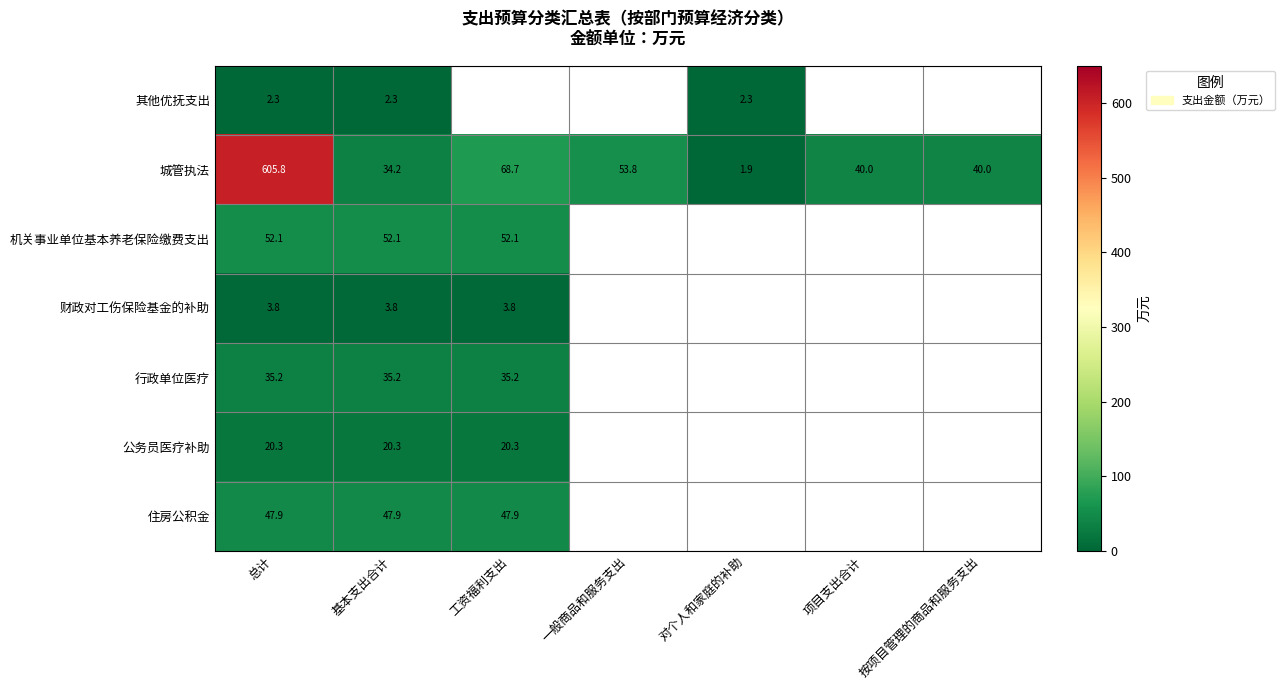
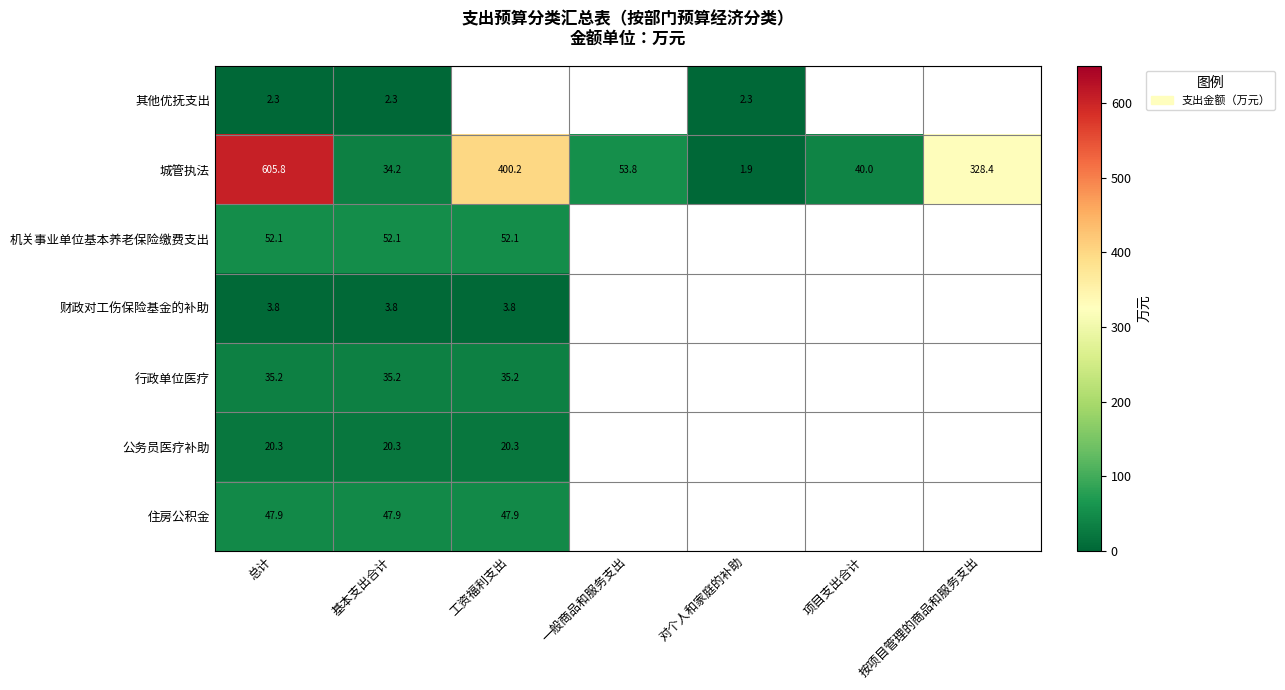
  {
    "其他优抚支出": {
      "总计": 2.3,
      "基本支出合计": 2.3,
      "对个人和家庭的补助": 2.3
    },
    "城管执法": {
      "总计": 605.8,
      "基本支出合计": 34.2,
-     "工资福利支出": 68.7,
+     "工资福利支出": 400.2,
      "一般商品和服务支出": 53.8,
      "对个人和家庭的补助": 1.9,
      "项目支出合计": 40.0,
-     "按项目管理的商品和服务支出": 40.0
+     "按项目管理的商品和服务支出": 328.4
    },
    "机关事业单位基本养老保险缴费支出": {
      "总计": 52.1,
      "基本支出合计": 52.1,
      "工资福利支出": 52.1
    },
    "财政对工伤保险基金的补助": {
      "总计": 3.8,
      "基本支出合计": 3.8,
      "工资福利支出": 3.8
    },
    "行政单位医疗": {
      "总计": 35.2,
      "基本支出合计": 35.2,
      "工资福利支出": 35.2
    },
    "公务员医疗补助": {
      "总计": 20.3,
      "基本支出合计": 20.3,
      "工资福利支出": 20.3
    },
    "住房公积金": {
      "总计": 47.9,
      "基本支出合计": 47.9,
      "工资福利支出": 47.9
    }
  }
